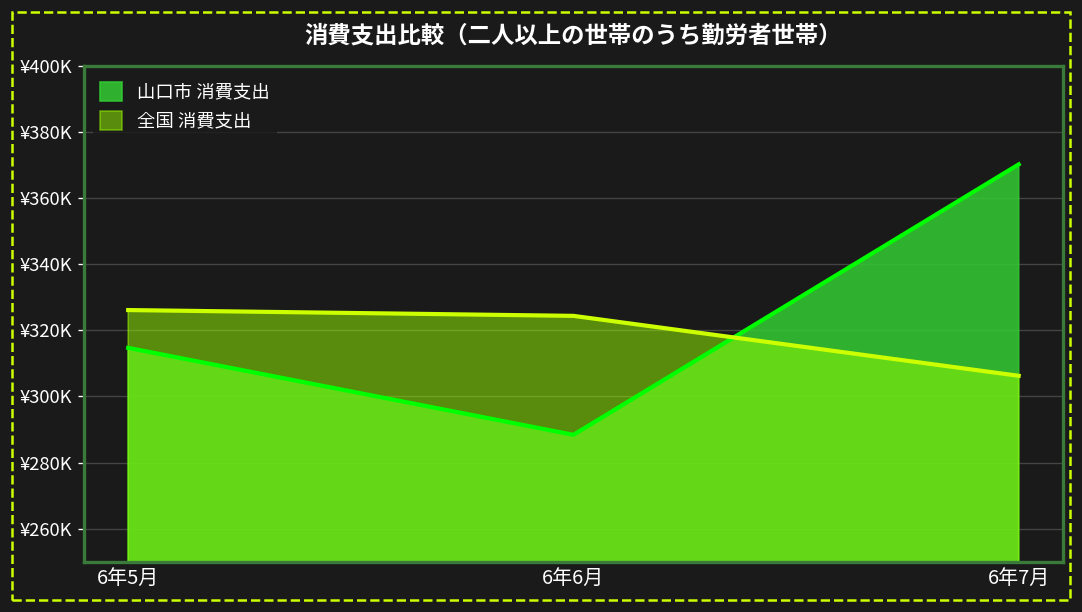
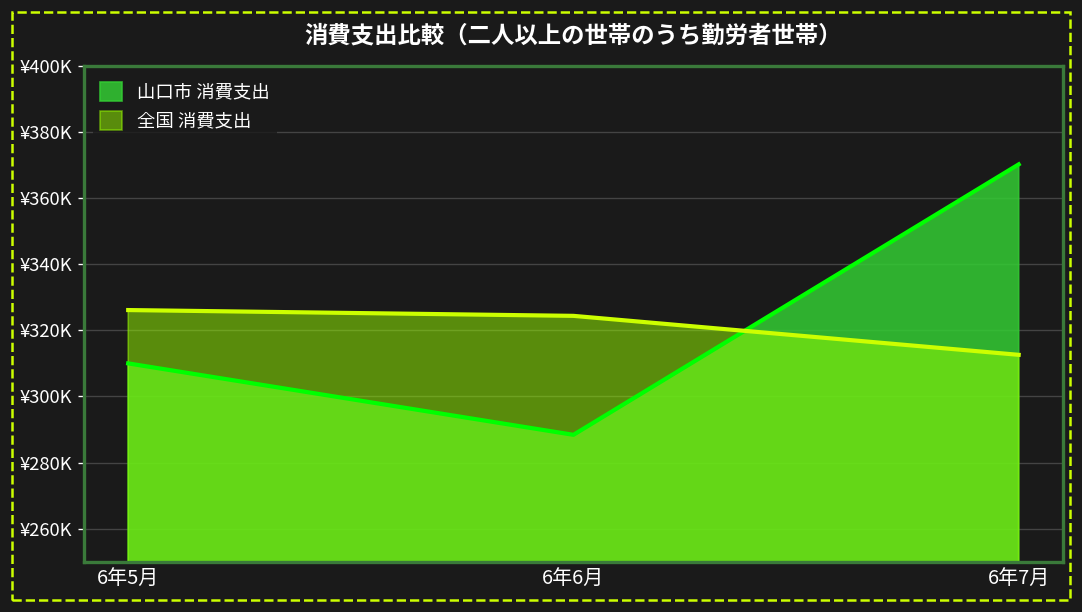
  {
    "山口市 消費支出": {
-     "6年5月": "¥315000",
+     "6年5月": "¥310000",
      "6年6月": "¥288000",
      "6年7月": "¥370000"
    },
    "全国 消費支出": {
      "6年5月": "¥326000",
      "6年6月": "¥324000",
-     "6年7月": "¥306000"
+     "6年7月": "¥313000"
    }
  }
